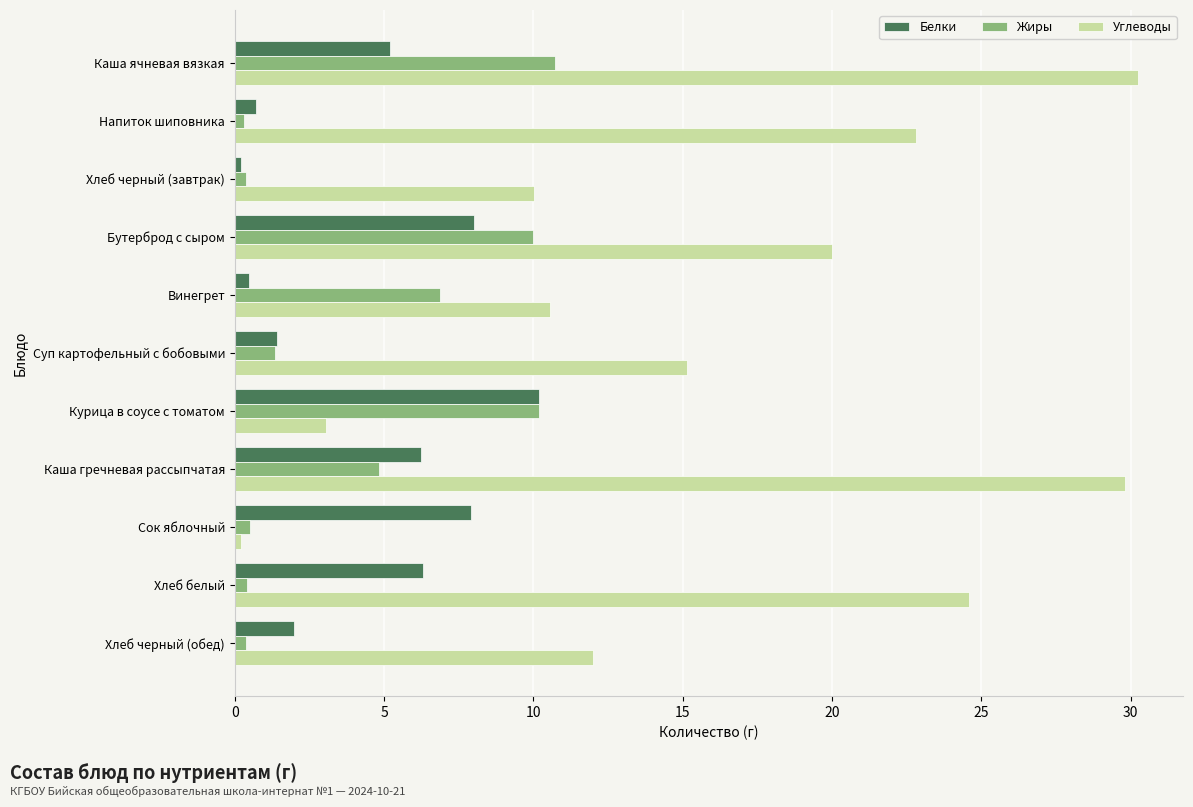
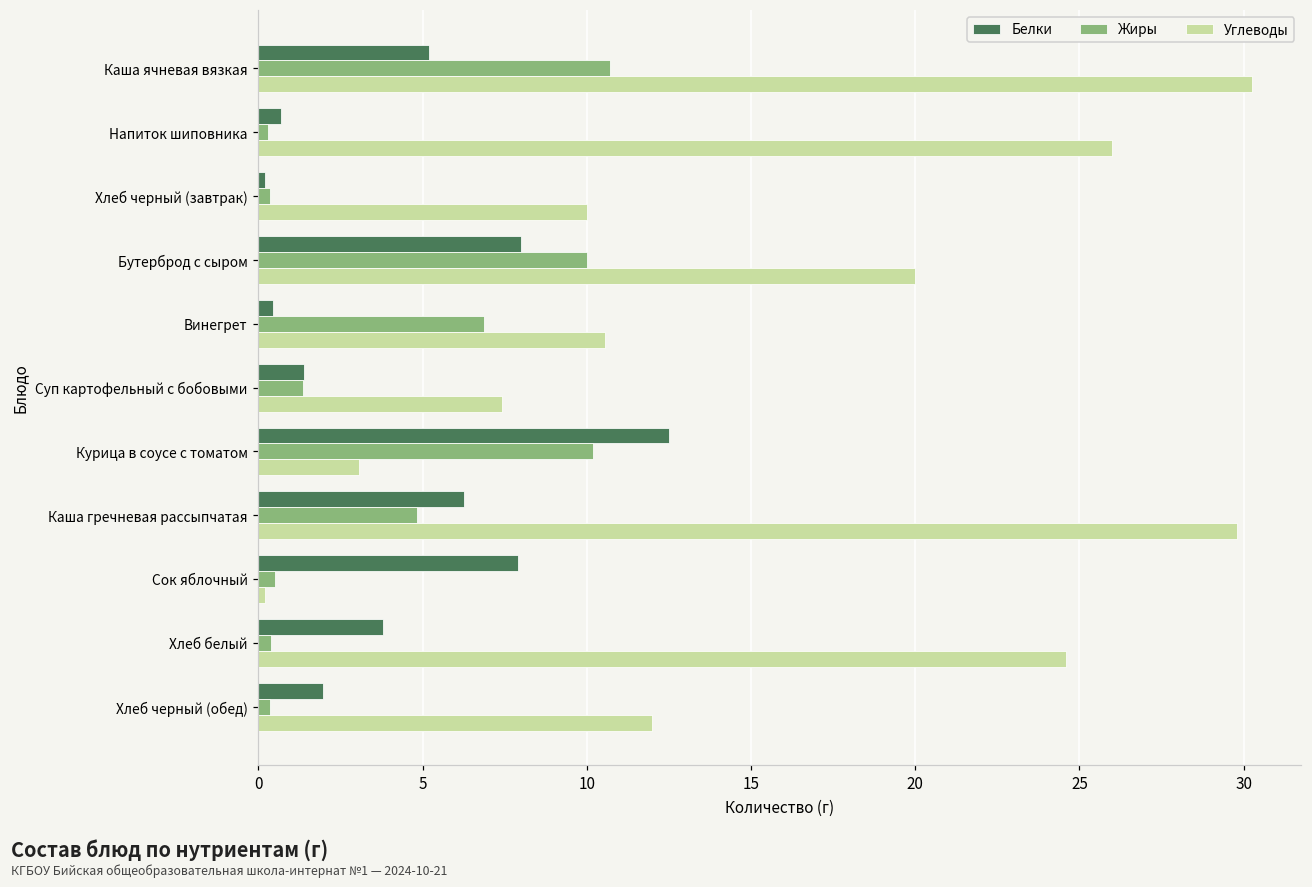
  {
    "Белки": {
      "Каша ячневая вязкая": 5.2,
      "Напиток шиповника": 0.7,
      "Хлеб черный (завтрак)": 0.2,
      "Бутерброд с сыром": 8.0,
      "Винегрет": 0.5,
      "Суп картофельный с бобовыми": 1.4,
-     "Курица в соусе с томатом": 10.2,
+     "Курица в соусе с томатом": 12.5,
      "Каша гречневая рассыпчатая": 6.3,
      "Сок яблочный": 7.9,
-     "Хлеб белый": 6.3,
+     "Хлеб белый": 3.8,
      "Хлеб черный (обед)": 2.0
    },
    "Жиры": {
      "Каша ячневая вязкая": 10.7,
      "Напиток шиповника": 0.3,
      "Хлеб черный (завтрак)": 0.4,
      "Бутерброд с сыром": 10.0,
      "Винегрет": 6.9,
      "Суп картофельный с бобовыми": 1.4,
      "Курица в соусе с томатом": 10.2,
      "Каша гречневая рассыпчатая": 4.8,
      "Сок яблочный": 0.5,
      "Хлеб белый": 0.4,
      "Хлеб черный (обед)": 0.4
    },
    "Углеводы": {
      "Каша ячневая вязкая": 30.2,
-     "Напиток шиповника": 22.8,
+     "Напиток шиповника": 26.0,
      "Хлеб черный (завтрак)": 10.0,
      "Бутерброд с сыром": 20.0,
      "Винегрет": 10.6,
-     "Суп картофельный с бобовыми": 15.1,
+     "Суп картофельный с бобовыми": 7.4,
      "Курица в соусе с томатом": 3.1,
      "Каша гречневая рассыпчатая": 29.8,
      "Сок яблочный": 0.2,
      "Хлеб белый": 24.6,
      "Хлеб черный (обед)": 12.0
    }
  }
